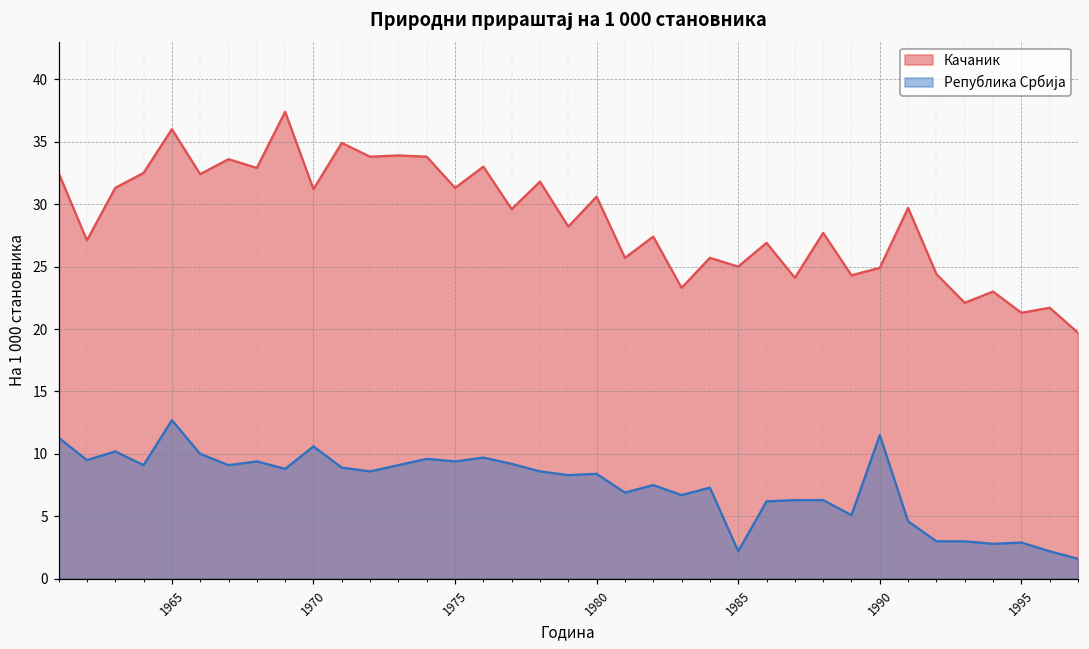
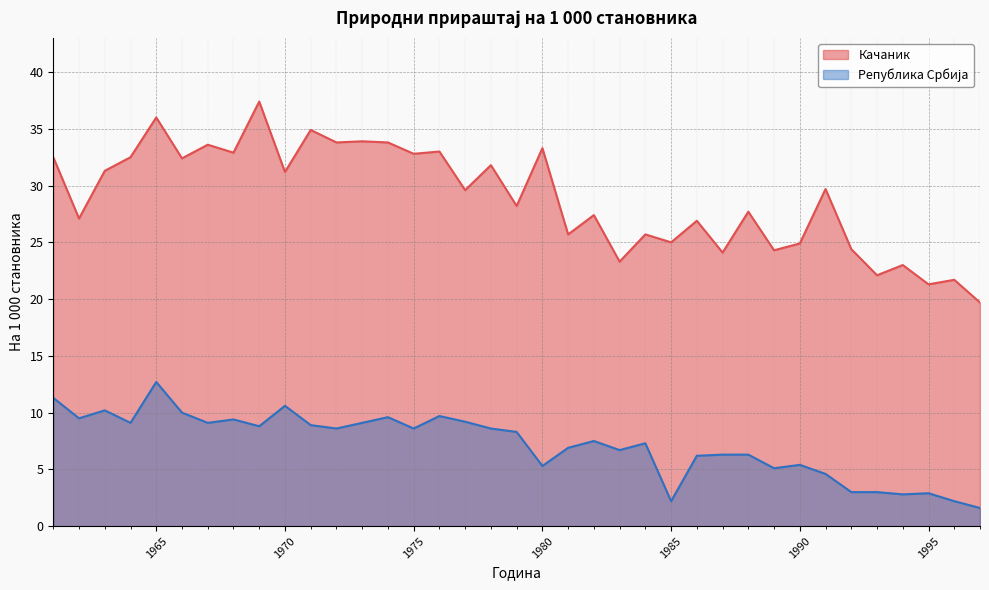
  {
    "Качаник": {
      "1965": 36.0,
      "1970": 31.2,
-     "1975": 31.3,
-     "1980": 30.6,
+     "1975": 32.8,
+     "1980": 33.3,
      "1985": 25.0,
      "1990": 24.9,
      "1995": 21.3
    },
    "Република Србија": {
      "1965": 12.7,
      "1970": 10.6,
-     "1975": 9.4,
-     "1980": 8.4,
+     "1975": 8.6,
+     "1980": 5.3,
      "1985": 2.2,
-     "1990": 11.5,
+     "1990": 5.4,
      "1995": 2.9
    }
  }
